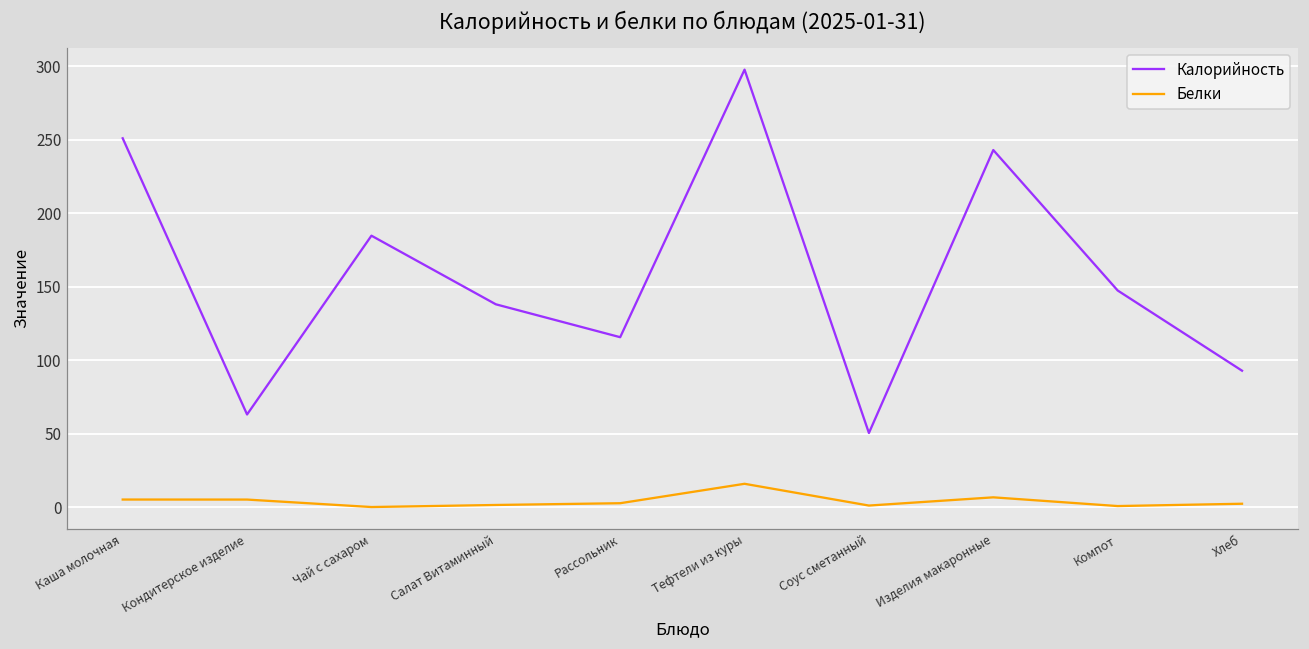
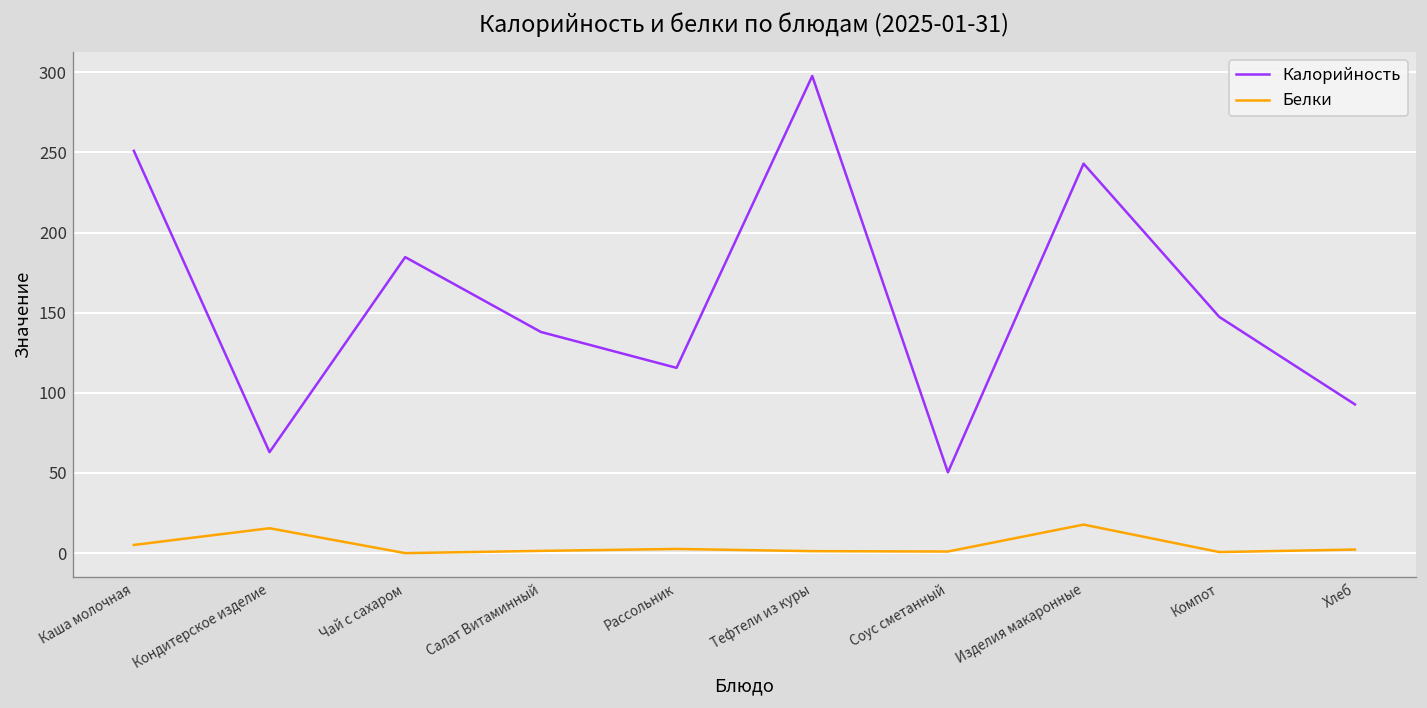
  {
    "Калорийность": {
      "Каша молочная": 251,
      "Кондитерское изделие": 63,
      "Чай с сахаром": 185,
      "Салат Витаминный": 138,
      "Рассольник": 116,
      "Тефтели из куры": 298,
      "Соус сметанный": 50,
      "Изделия макаронные": 243,
      "Компот": 147,
      "Хлеб": 93
    },
    "Белки": {
      "Каша молочная": 5,
-     "Кондитерское изделие": 5,
+     "Кондитерское изделие": 16,
      "Чай с сахаром": 0,
      "Салат Витаминный": 1,
      "Рассольник": 3,
-     "Тефтели из куры": 16,
+     "Тефтели из куры": 1,
      "Соус сметанный": 1,
-     "Изделия макаронные": 7,
+     "Изделия макаронные": 18,
      "Компот": 1,
      "Хлеб": 2
    }
  }
